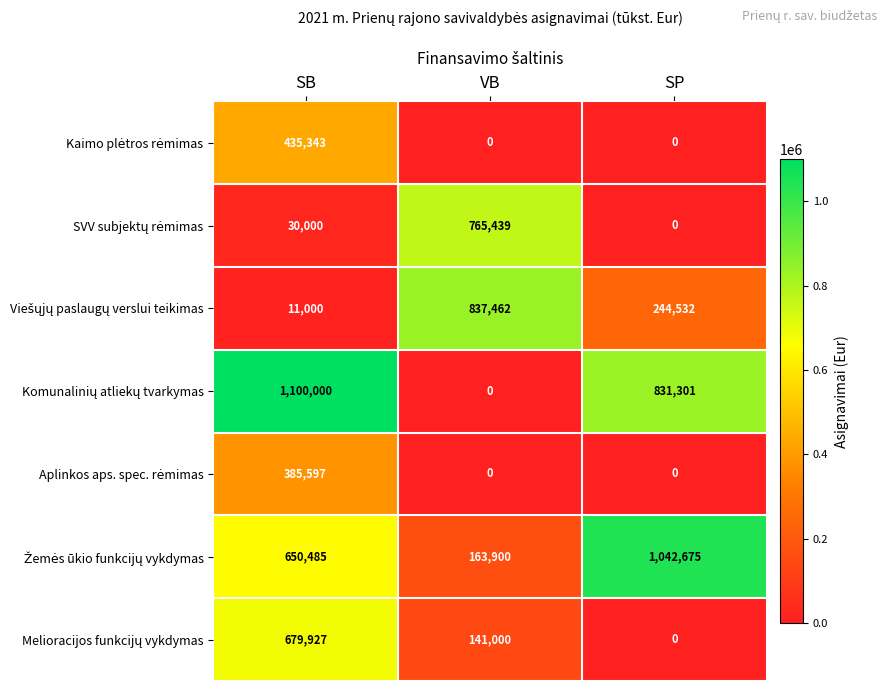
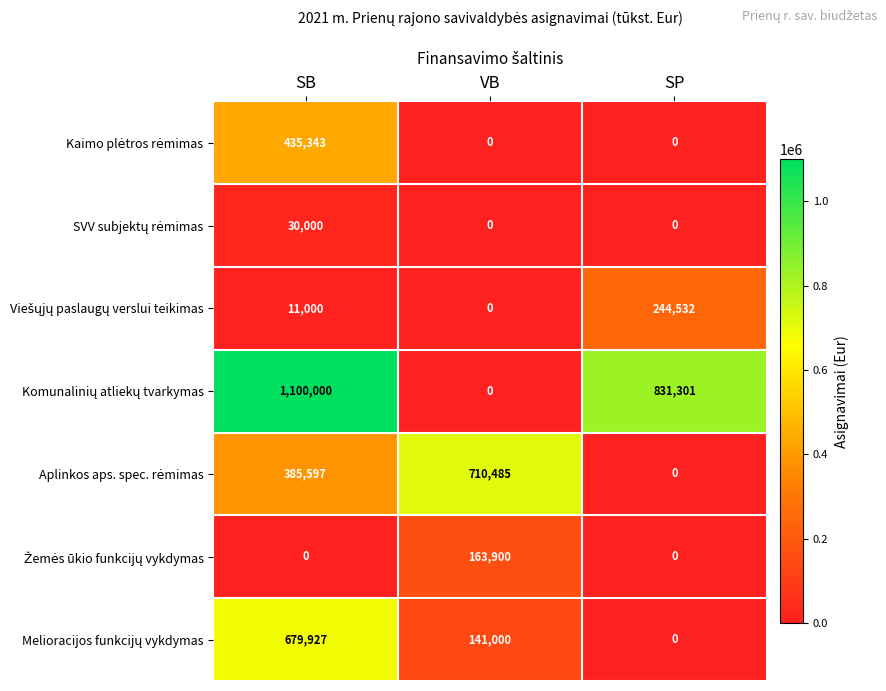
  {
    "Kaimo plėtros rėmimas": {
      "SB": "435,343",
      "VB": "0",
      "SP": "0"
    },
    "SVV subjektų rėmimas": {
      "SB": "30,000",
-     "VB": "765,439",
+     "VB": "0",
      "SP": "0"
    },
    "Viešųjų paslaugų verslui teikimas": {
      "SB": "11,000",
-     "VB": "837,462",
+     "VB": "0",
      "SP": "244,532"
    },
    "Komunalinių atliekų tvarkymas": {
      "SB": "1,100,000",
      "VB": "0",
      "SP": "831,301"
    },
    "Aplinkos aps. spec. rėmimas": {
      "SB": "385,597",
-     "VB": "0",
+     "VB": "710,485",
      "SP": "0"
    },
    "Žemės ūkio funkcijų vykdymas": {
-     "SB": "650,485",
+     "SB": "0",
      "VB": "163,900",
-     "SP": "1,042,675"
+     "SP": "0"
    },
    "Melioracijos funkcijų vykdymas": {
      "SB": "679,927",
      "VB": "141,000",
      "SP": "0"
    }
  }
